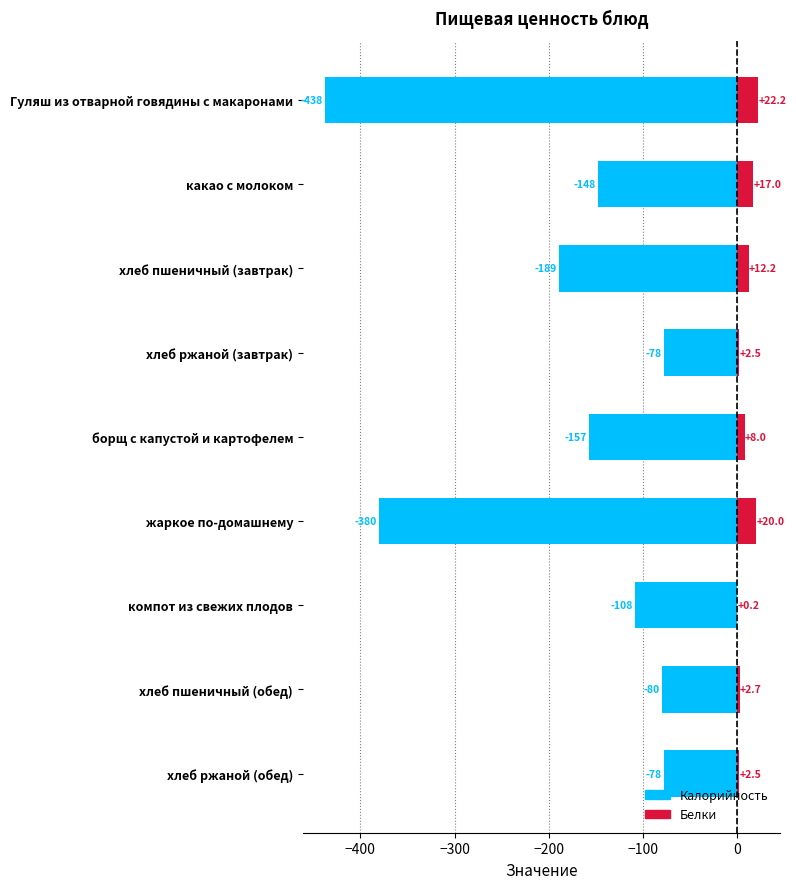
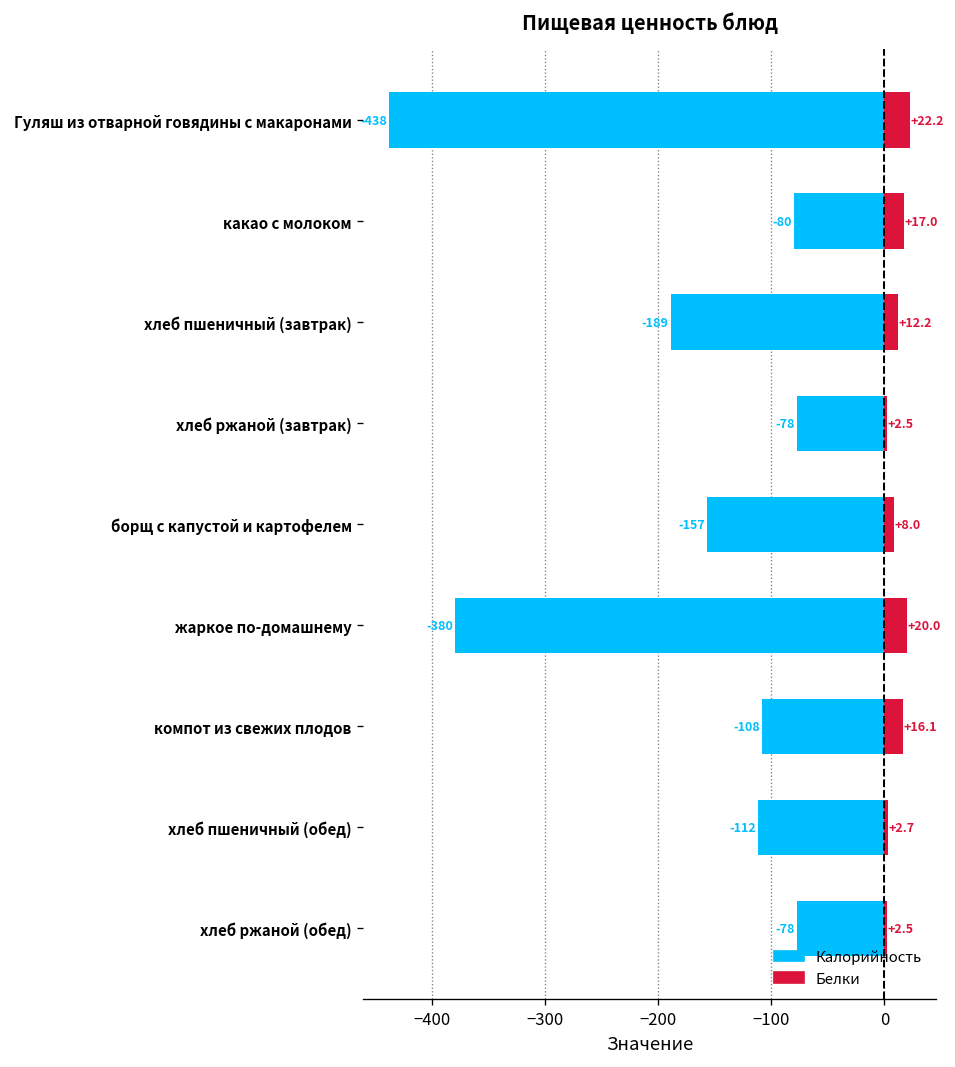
  {
    "Калорийность": {
      "Гуляш из отварной говядины с макаронами": "-438",
-     "какао с молоком": "-148",
+     "какао с молоком": "-80",
      "хлеб пшеничный (завтрак)": "-189",
      "хлеб ржаной (завтрак)": "-78",
      "борщ с капустой и картофелем": "-157",
      "жаркое по-домашнему": "-380",
      "компот из свежих плодов": "-108",
-     "хлеб пшеничный (обед)": "-80",
+     "хлеб пшеничный (обед)": "-112",
      "хлеб ржаной (обед)": "-78"
    },
    "Белки": {
      "Гуляш из отварной говядины с макаронами": "+22.2",
      "какао с молоком": "+17.0",
      "хлеб пшеничный (завтрак)": "+12.2",
      "хлеб ржаной (завтрак)": "+2.5",
      "борщ с капустой и картофелем": "+8.0",
      "жаркое по-домашнему": "+20.0",
-     "компот из свежих плодов": "+0.2",
+     "компот из свежих плодов": "+16.1",
      "хлеб пшеничный (обед)": "+2.7",
      "хлеб ржаной (обед)": "+2.5"
    }
  }
